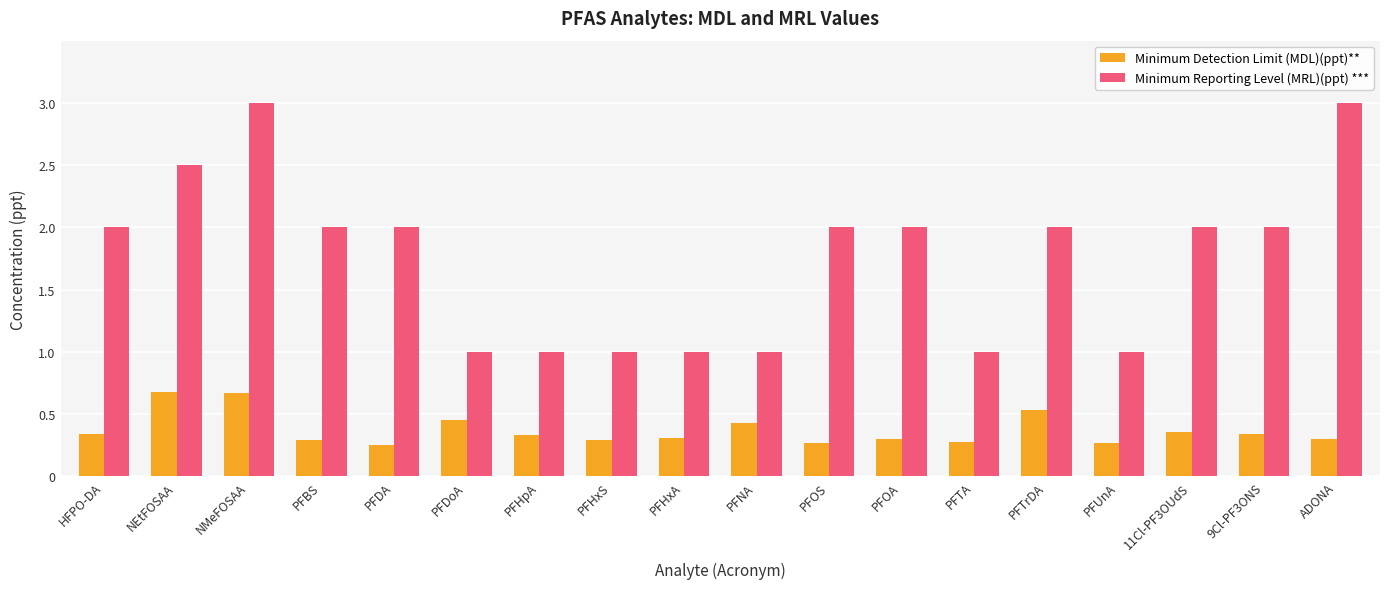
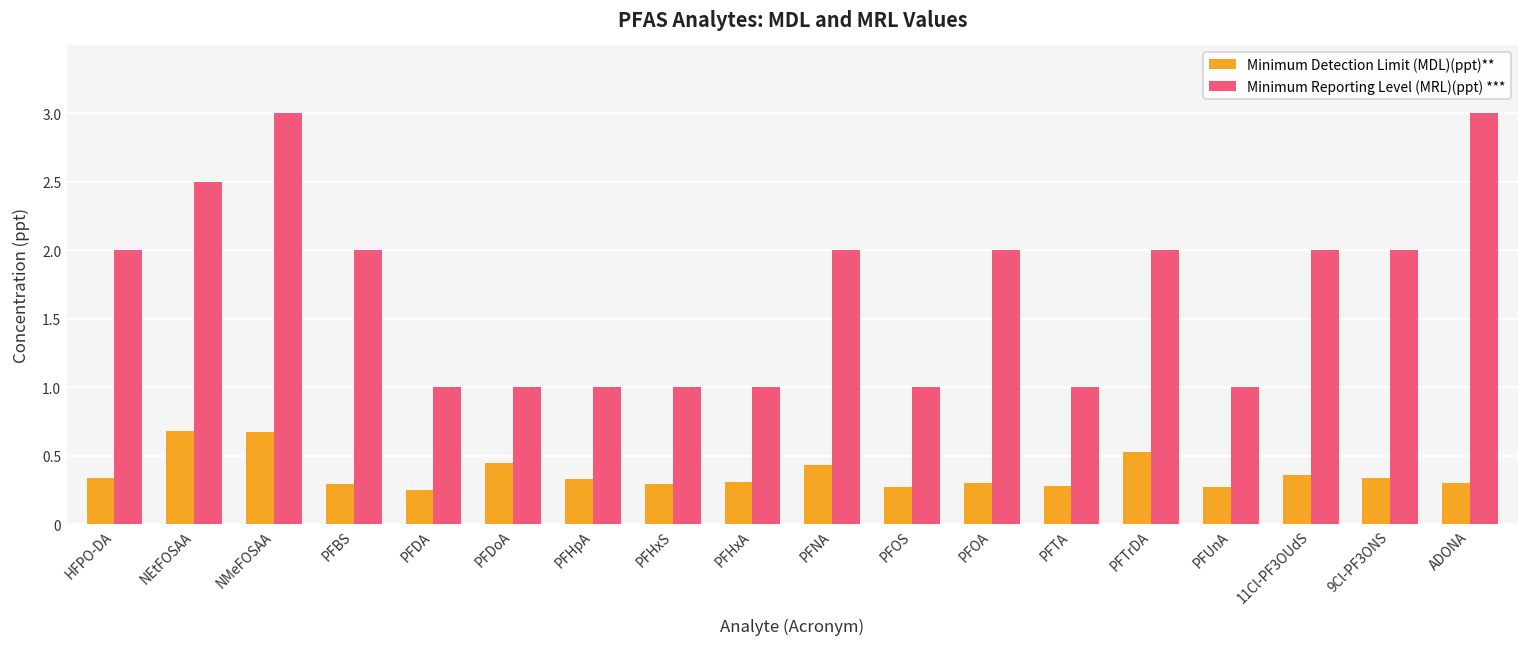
  {
    "Minimum Detection Limit (MDL)(ppt)**": {
      "HFPO-DA": 0.34,
      "NEtFOSAA": 0.68,
      "NMeFOSAA": 0.67,
      "PFBS": 0.29,
      "PFDA": 0.25,
      "PFDoA": 0.45,
      "PFHpA": 0.33,
      "PFHxS": 0.29,
      "PFHxA": 0.31,
      "PFNA": 0.43,
      "PFOS": 0.27,
      "PFOA": 0.30,
      "PFTA": 0.28,
      "PFTrDA": 0.53,
      "PFUnA": 0.27,
      "11Cl-PF3OUdS": 0.36,
      "9Cl-PF3ONS": 0.34,
      "ADONA": 0.30
    },
    "Minimum Reporting Level (MRL)(ppt) ***": {
      "HFPO-DA": 2,
      "NEtFOSAA": 2.50,
      "NMeFOSAA": 3,
      "PFBS": 2,
-     "PFDA": 2,
+     "PFDA": 1,
      "PFDoA": 1,
      "PFHpA": 1,
      "PFHxS": 1,
      "PFHxA": 1,
-     "PFNA": 1,
-     "PFOS": 2,
+     "PFNA": 2,
+     "PFOS": 1,
      "PFOA": 2,
      "PFTA": 1,
      "PFTrDA": 2,
      "PFUnA": 1,
      "11Cl-PF3OUdS": 2,
      "9Cl-PF3ONS": 2,
      "ADONA": 3
    }
  }
